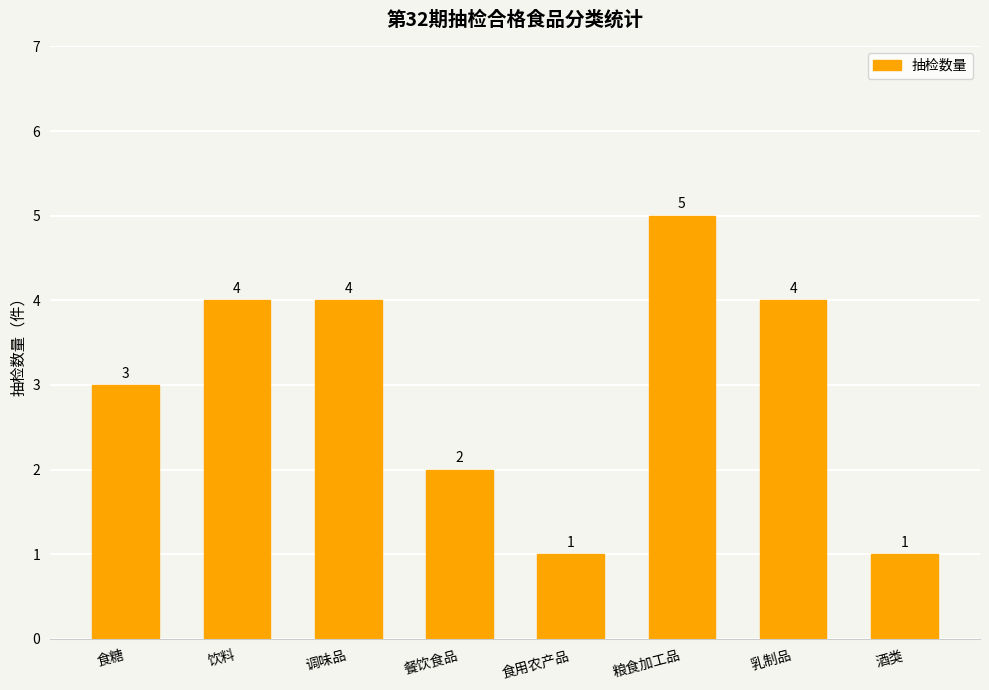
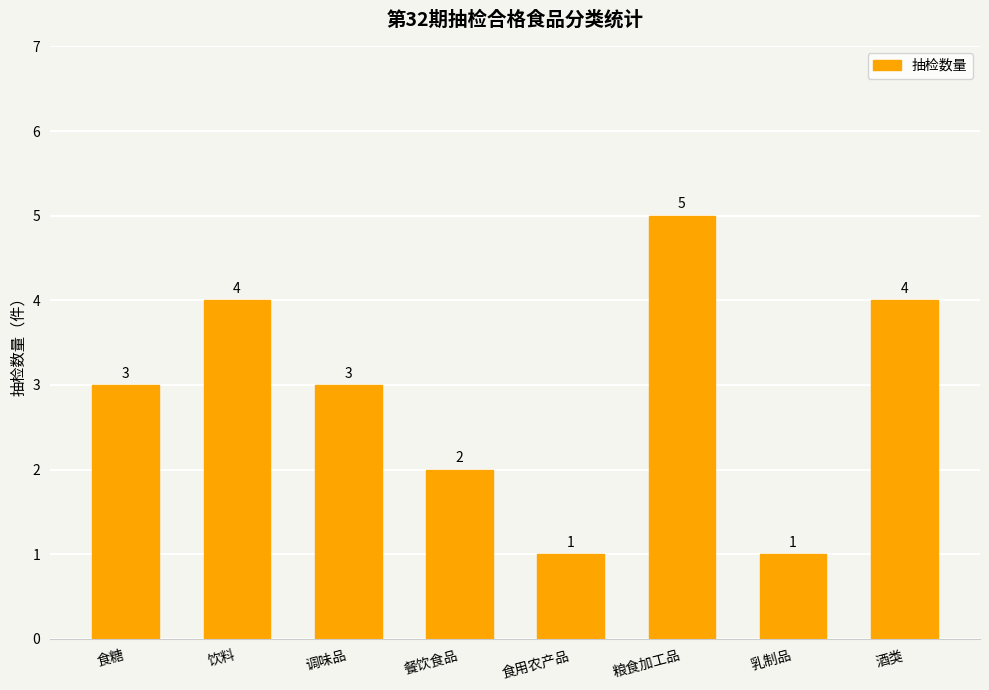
  {
    "食糖": 3,
    "饮料": 4,
-   "调味品": 4,
+   "调味品": 3,
    "餐饮食品": 2,
    "食用农产品": 1,
    "粮食加工品": 5,
-   "乳制品": 4,
-   "酒类": 1
+   "乳制品": 1,
+   "酒类": 4
  }
